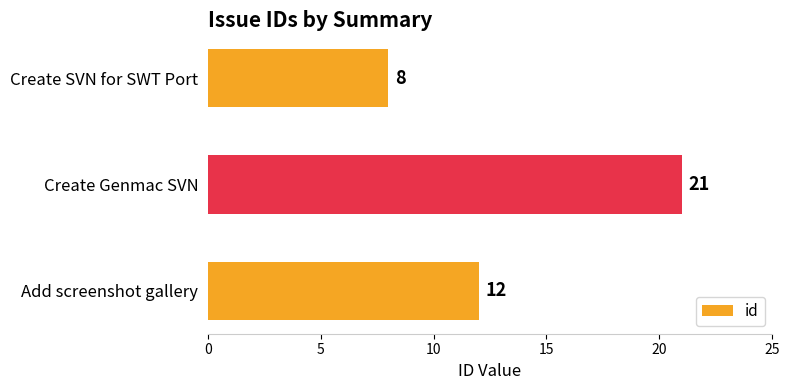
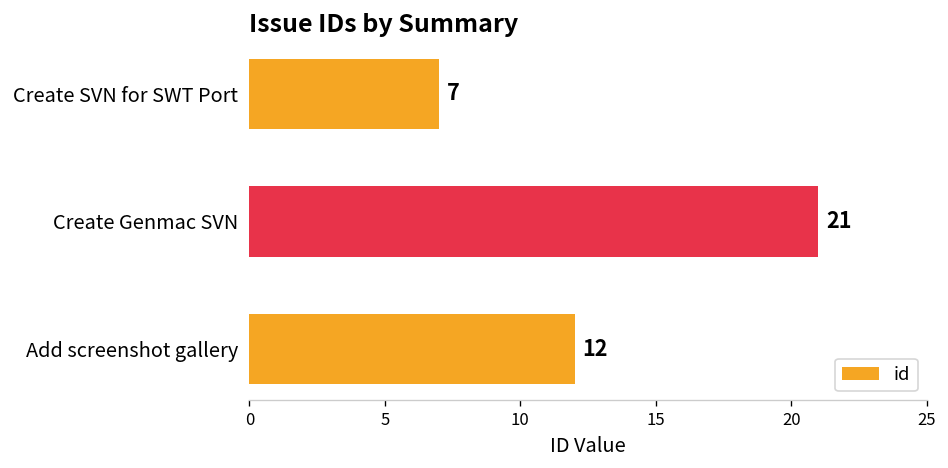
  {
-   "Create SVN for SWT Port": 8,
+   "Create SVN for SWT Port": 7,
    "Create Genmac SVN": 21,
    "Add screenshot gallery": 12
  }
